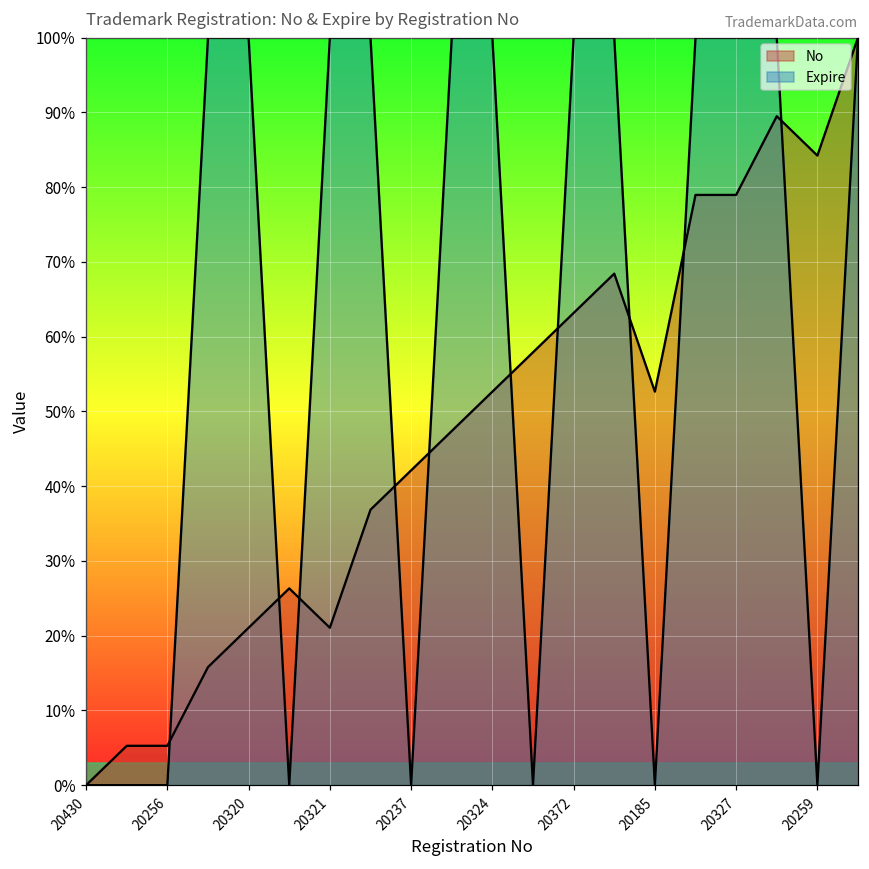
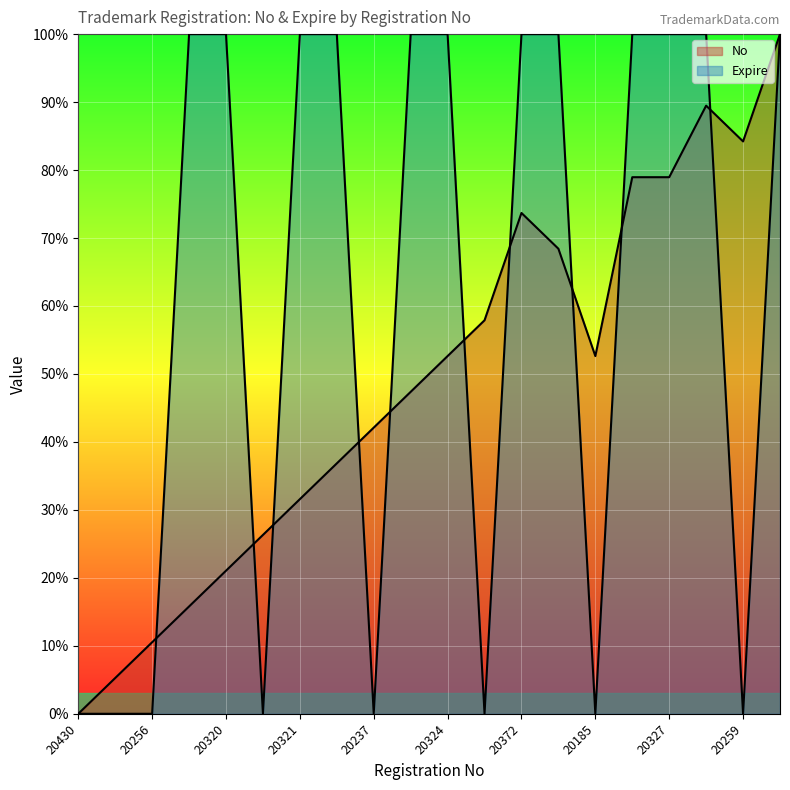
  {
    "No": {
-     "20256": "5%",
+     "20256": "11%",
      "20320": "21%",
-     "20321": "21%",
+     "20321": "32%",
      "20237": "42%",
      "20324": "53%",
-     "20372": "63%",
+     "20372": "74%",
      "20185": "53%",
      "20327": "79%",
      "20259": "84%"
    },
    "Expire": {
      "20320": "100%",
      "20321": "100%",
      "20324": "100%",
      "20372": "100%",
      "20327": "100%"
    }
  }
